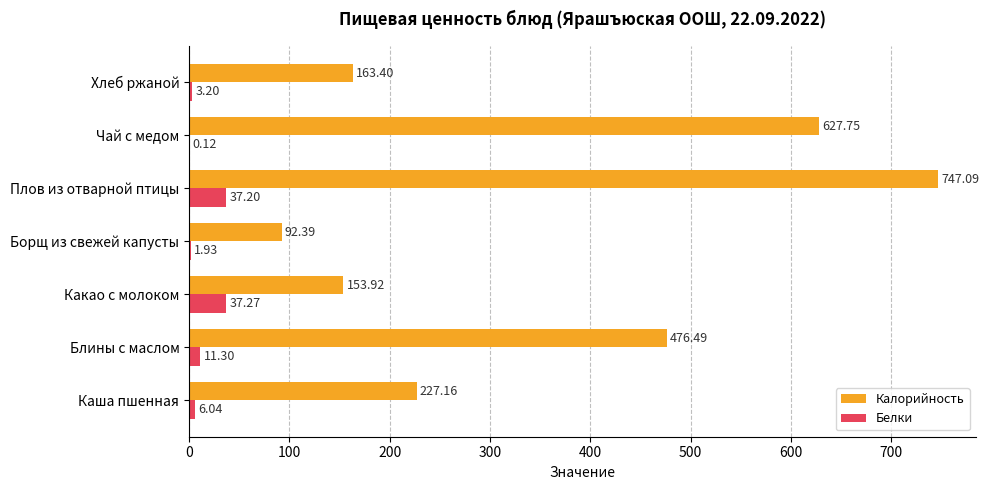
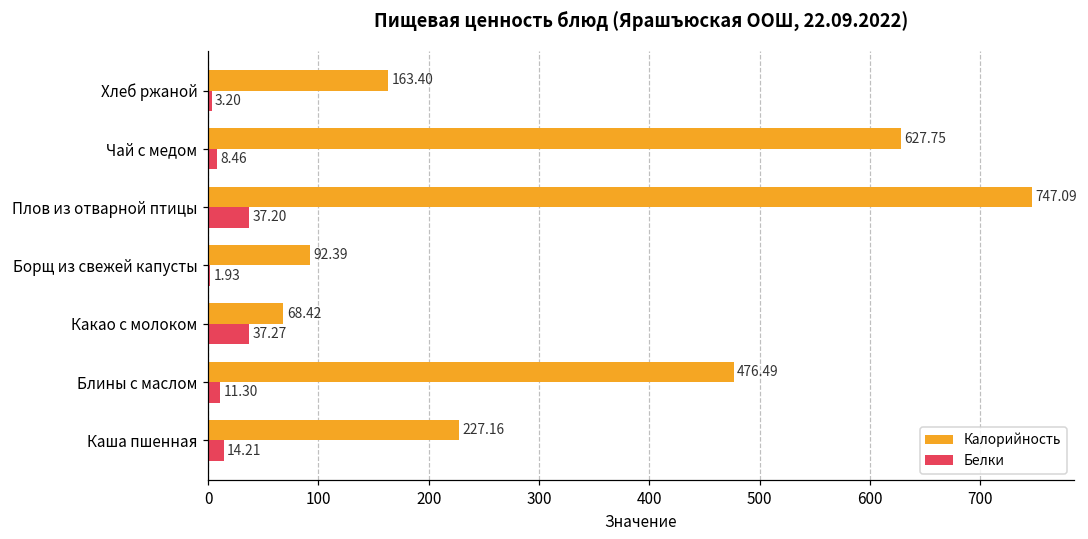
  {
    "Калорийность": {
      "Хлеб ржаной": 163.40,
      "Чай с медом": 627.75,
      "Плов из отварной птицы": 747.09,
      "Борщ из свежей капусты": 92.39,
-     "Какао с молоком": 153.92,
+     "Какао с молоком": 68.42,
      "Блины с маслом": 476.49,
      "Каша пшенная": 227.16
    },
    "Белки": {
      "Хлеб ржаной": 3.20,
-     "Чай с медом": 0.12,
+     "Чай с медом": 8.46,
      "Плов из отварной птицы": 37.20,
      "Борщ из свежей капусты": 1.93,
      "Какао с молоком": 37.27,
      "Блины с маслом": 11.30,
-     "Каша пшенная": 6.04
+     "Каша пшенная": 14.21
    }
  }
